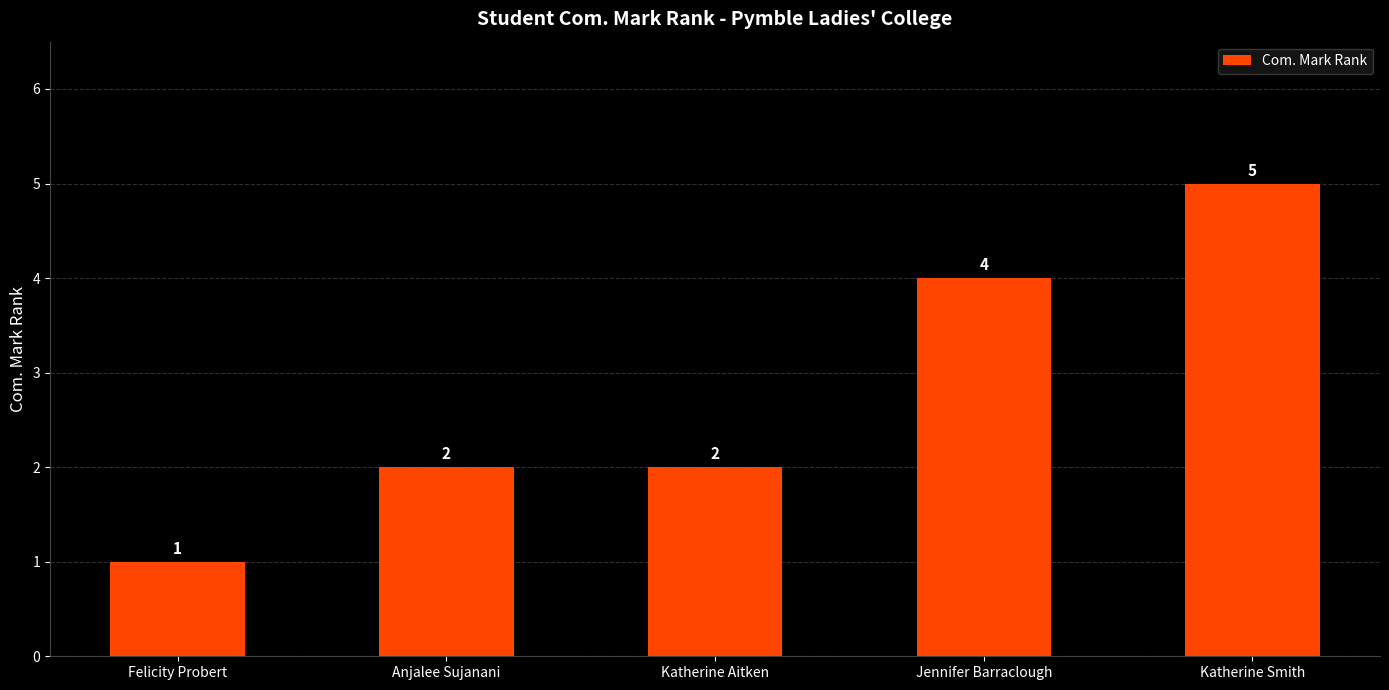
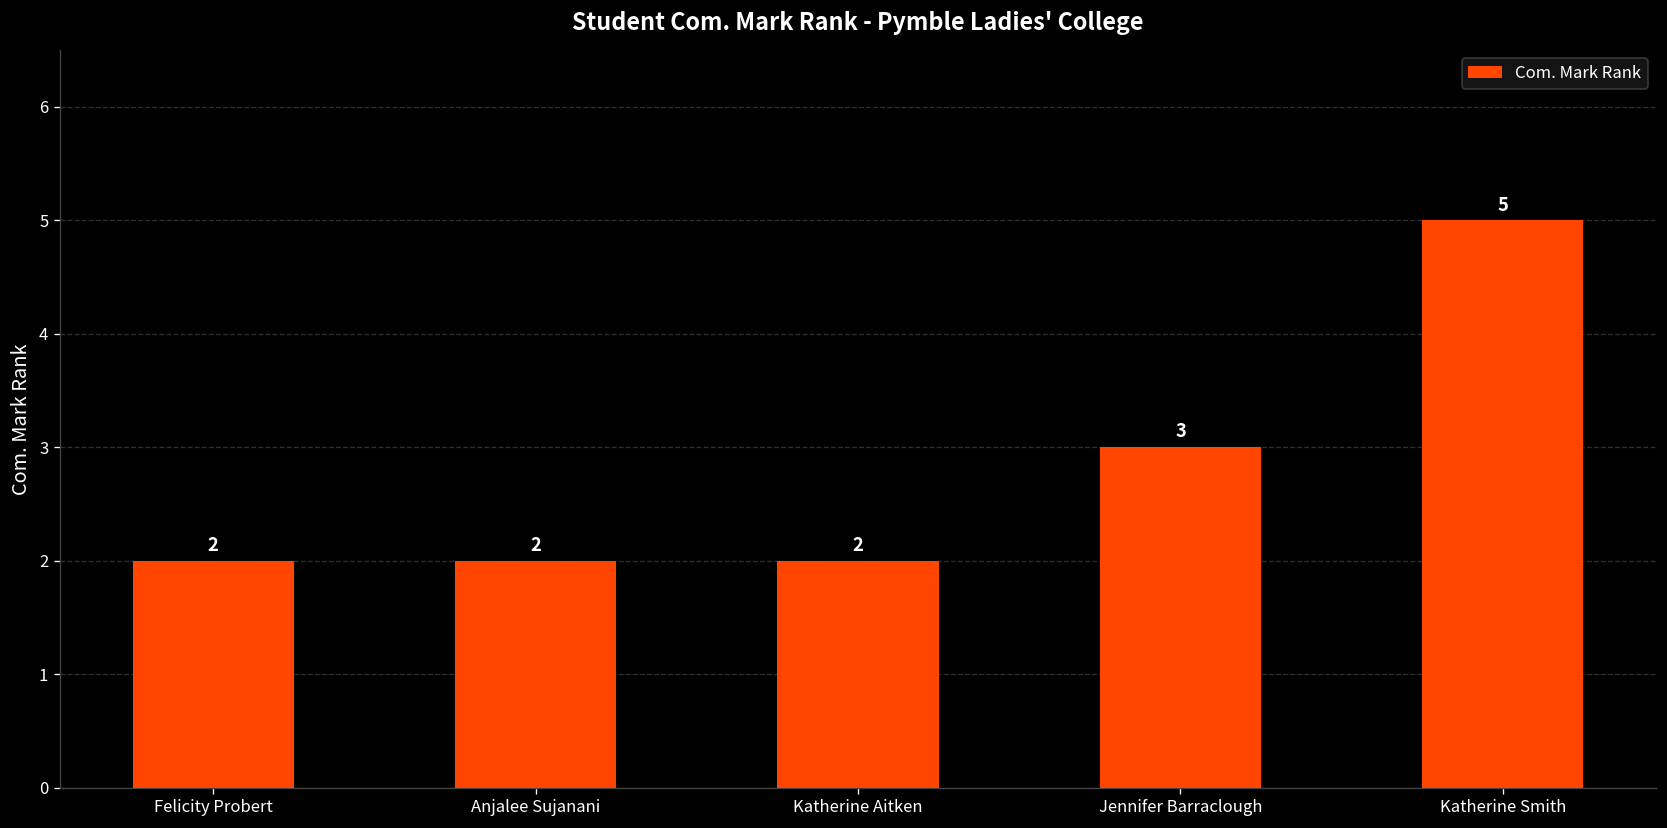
  {
-   "Felicity Probert": 1,
+   "Felicity Probert": 2,
    "Anjalee Sujanani": 2,
    "Katherine Aitken": 2,
-   "Jennifer Barraclough": 4,
+   "Jennifer Barraclough": 3,
    "Katherine Smith": 5
  }
